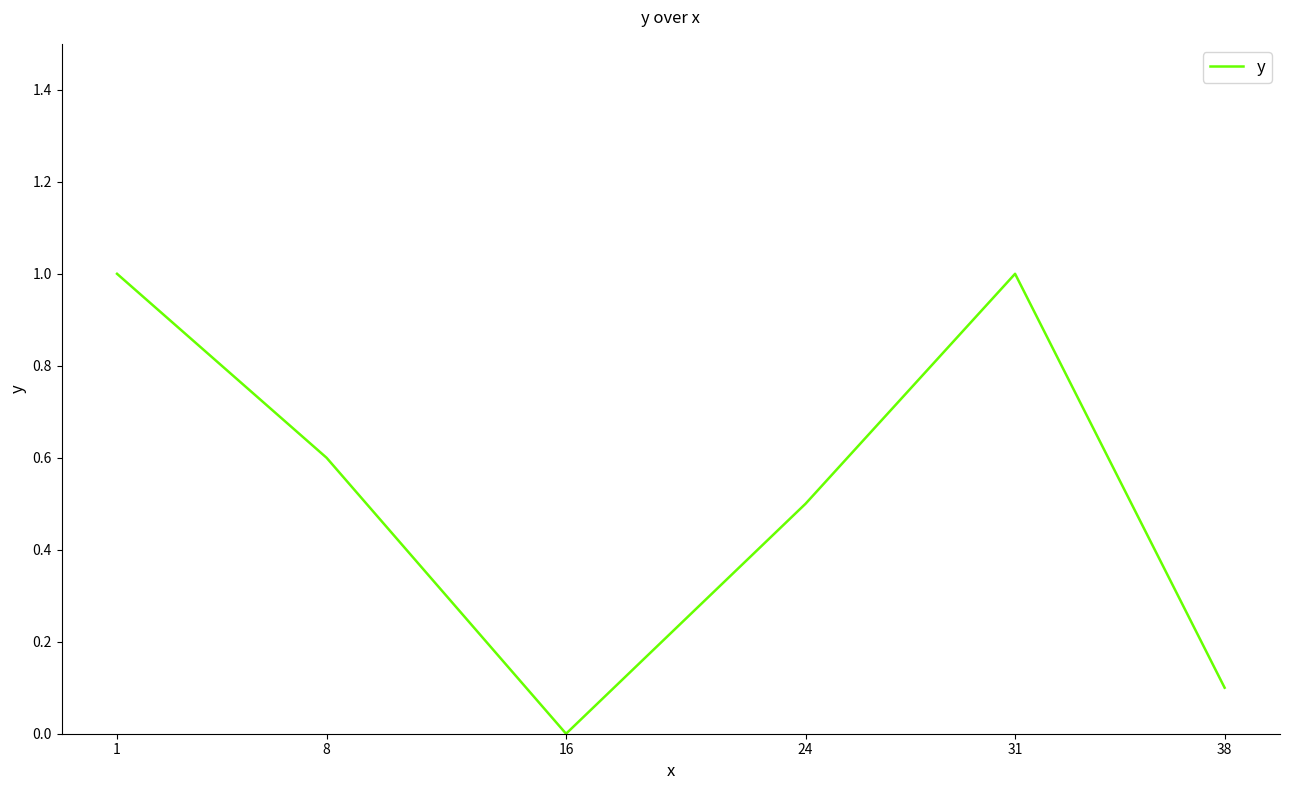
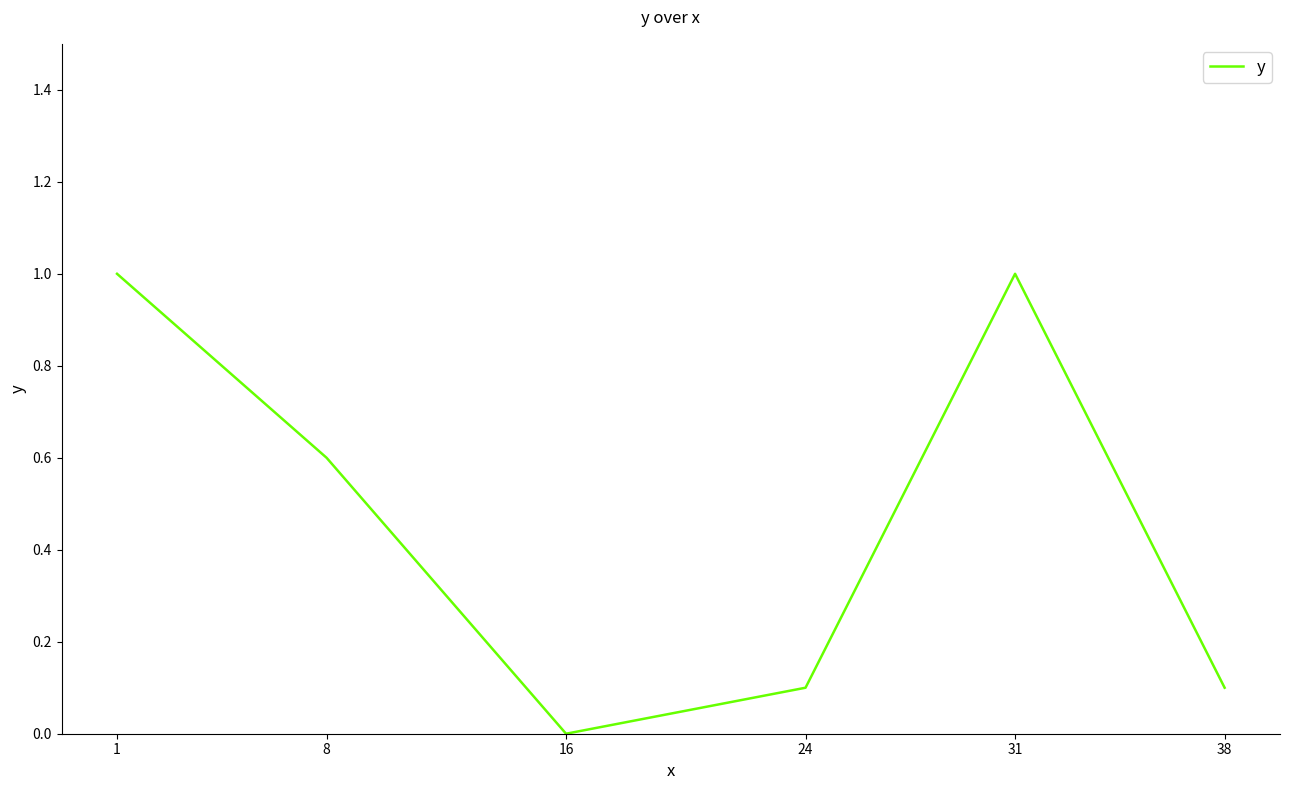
  {
    "1": 1.0,
    "8": 0.6,
    "16": 0.0,
-   "24": 0.5,
+   "24": 0.1,
    "31": 1.0,
    "38": 0.1
  }
